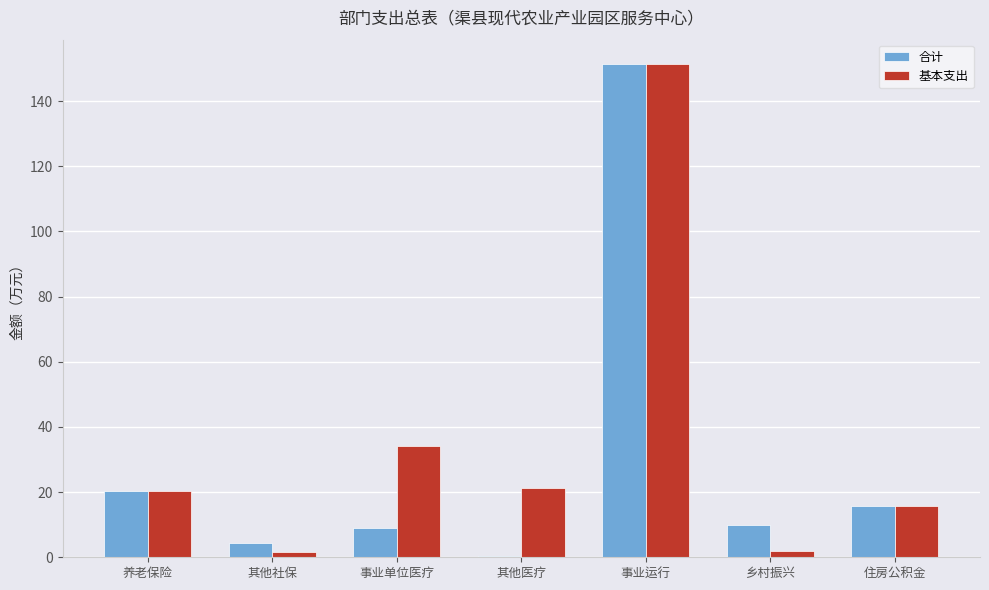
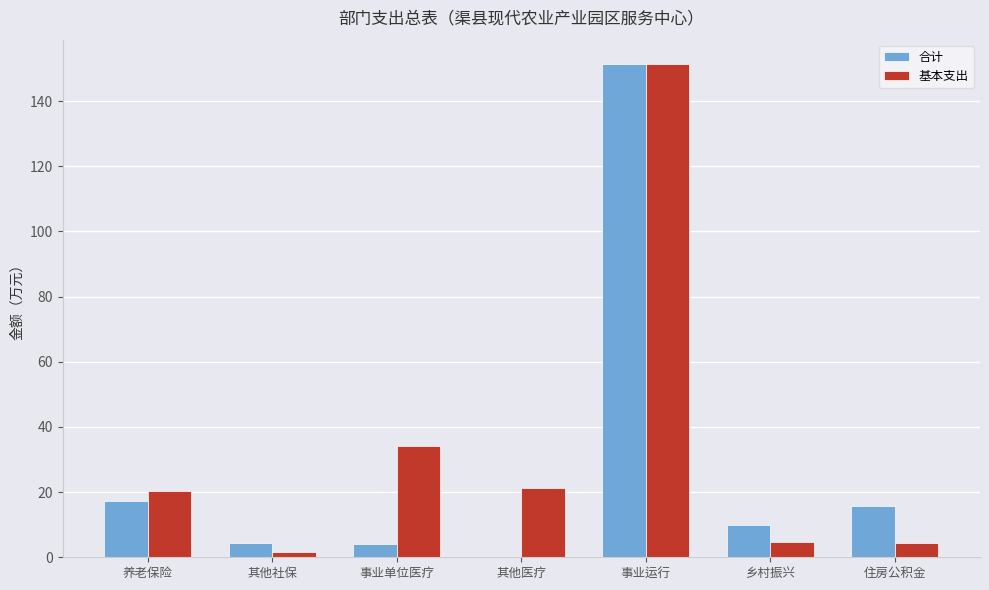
  {
    "合计": {
-     "养老保险": 20,
+     "养老保险": 17,
      "其他社保": 4,
-     "事业单位医疗": 9,
+     "事业单位医疗": 4,
      "事业运行": 151,
      "乡村振兴": 10,
      "住房公积金": 16
    },
    "基本支出": {
      "养老保险": 20,
      "其他社保": 2,
      "事业单位医疗": 34,
      "其他医疗": 21,
      "事业运行": 151,
-     "乡村振兴": 2,
-     "住房公积金": 16
+     "乡村振兴": 5,
+     "住房公积金": 4
    }
  }
